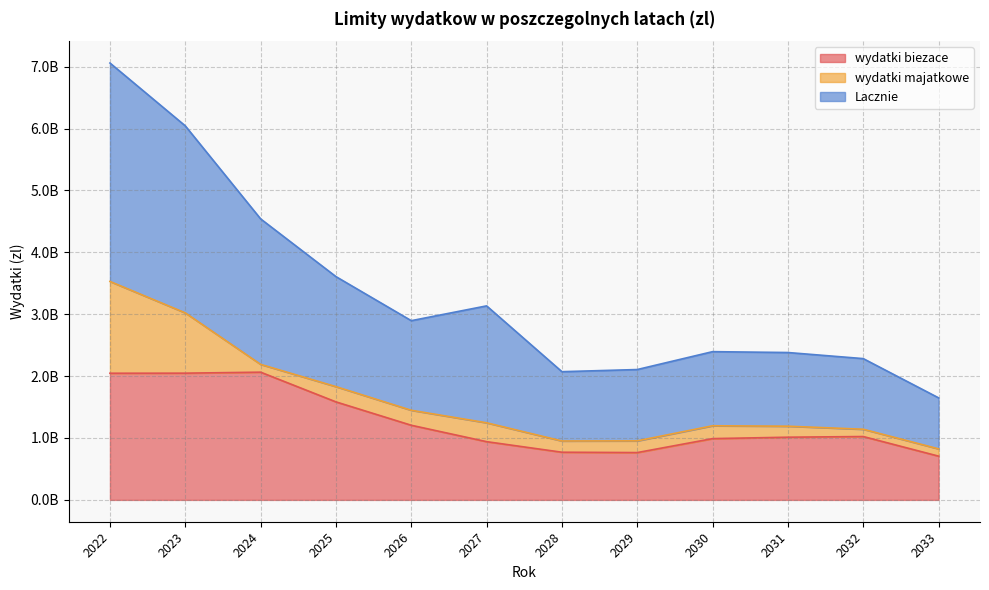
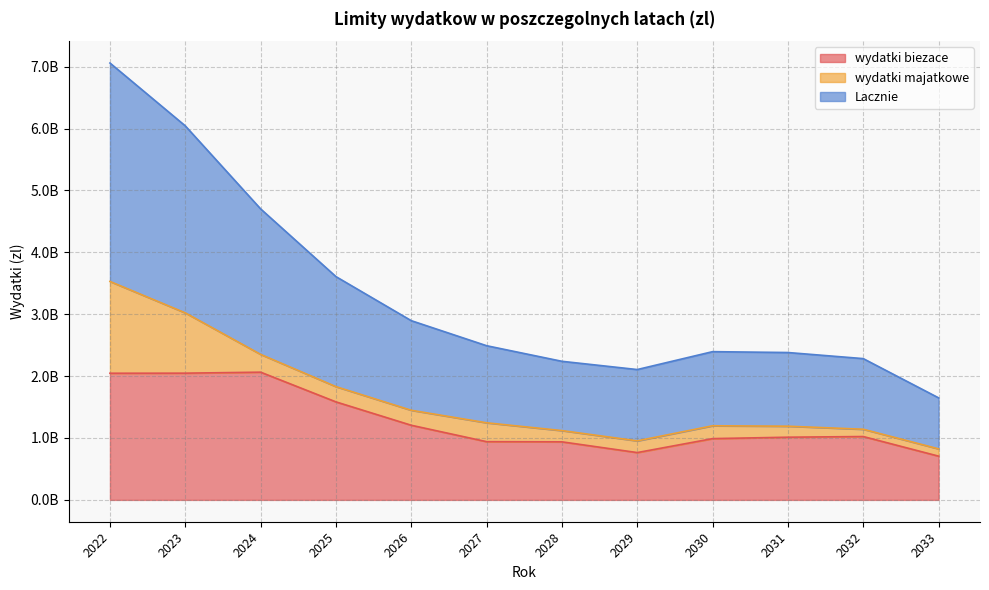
  {
    "wydatki biezace": {
      "2022": 2000000000,
      "2023": 2000000000,
      "2024": 2100000000,
      "2025": 1600000000,
      "2026": 1200000000,
      "2027": 900000000,
-     "2028": 800000000,
+     "2028": 900000000,
      "2029": 800000000,
      "2030": 1000000000,
      "2031": 1000000000,
      "2032": 1000000000,
      "2033": 700000000
    },
    "wydatki majatkowe": {
      "2022": 1500000000,
      "2023": 1000000000,
-     "2024": 100000000,
+     "2024": 300000000,
      "2025": 200000000,
      "2026": 200000000,
      "2027": 300000000,
      "2028": 200000000,
      "2029": 200000000,
      "2030": 200000000,
      "2031": 200000000,
      "2032": 100000000,
      "2033": 100000000
    },
    "Lacznie": {
      "2022": 3500000000,
      "2023": 3000000000,
      "2024": 2400000000,
      "2025": 1800000000,
      "2026": 1400000000,
-     "2027": 1900000000,
+     "2027": 1200000000,
      "2028": 1100000000,
      "2029": 1200000000,
      "2030": 1200000000,
      "2031": 1200000000,
      "2032": 1100000000,
      "2033": 800000000
    }
  }
